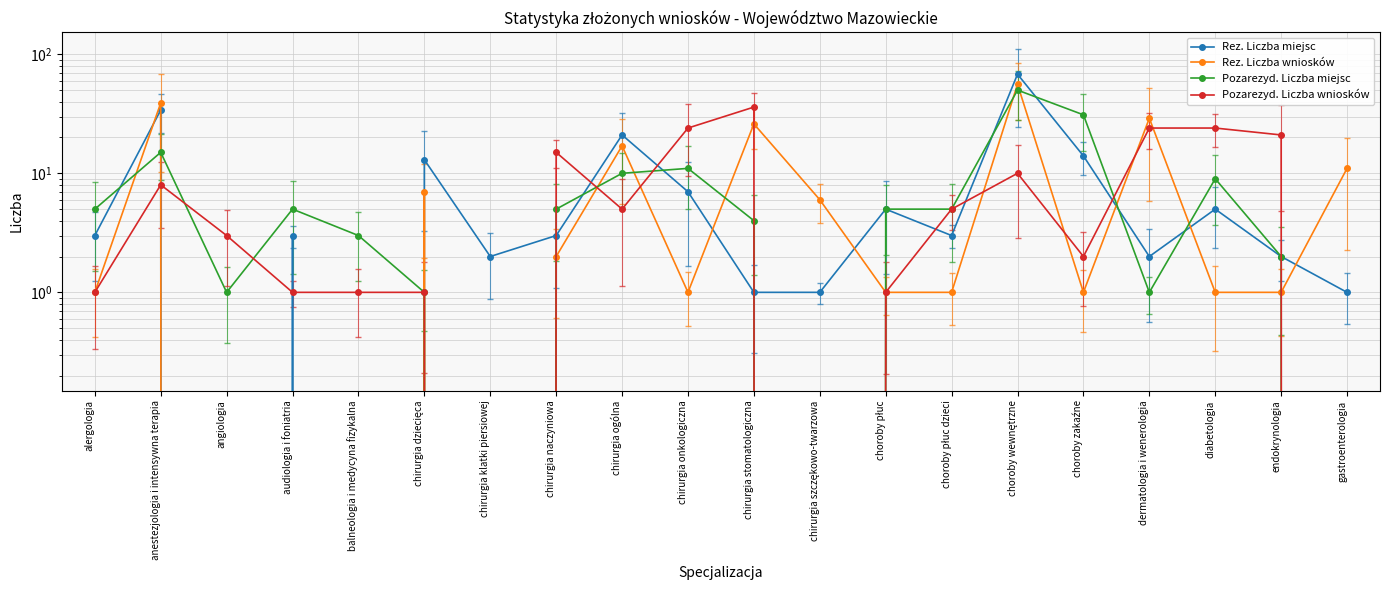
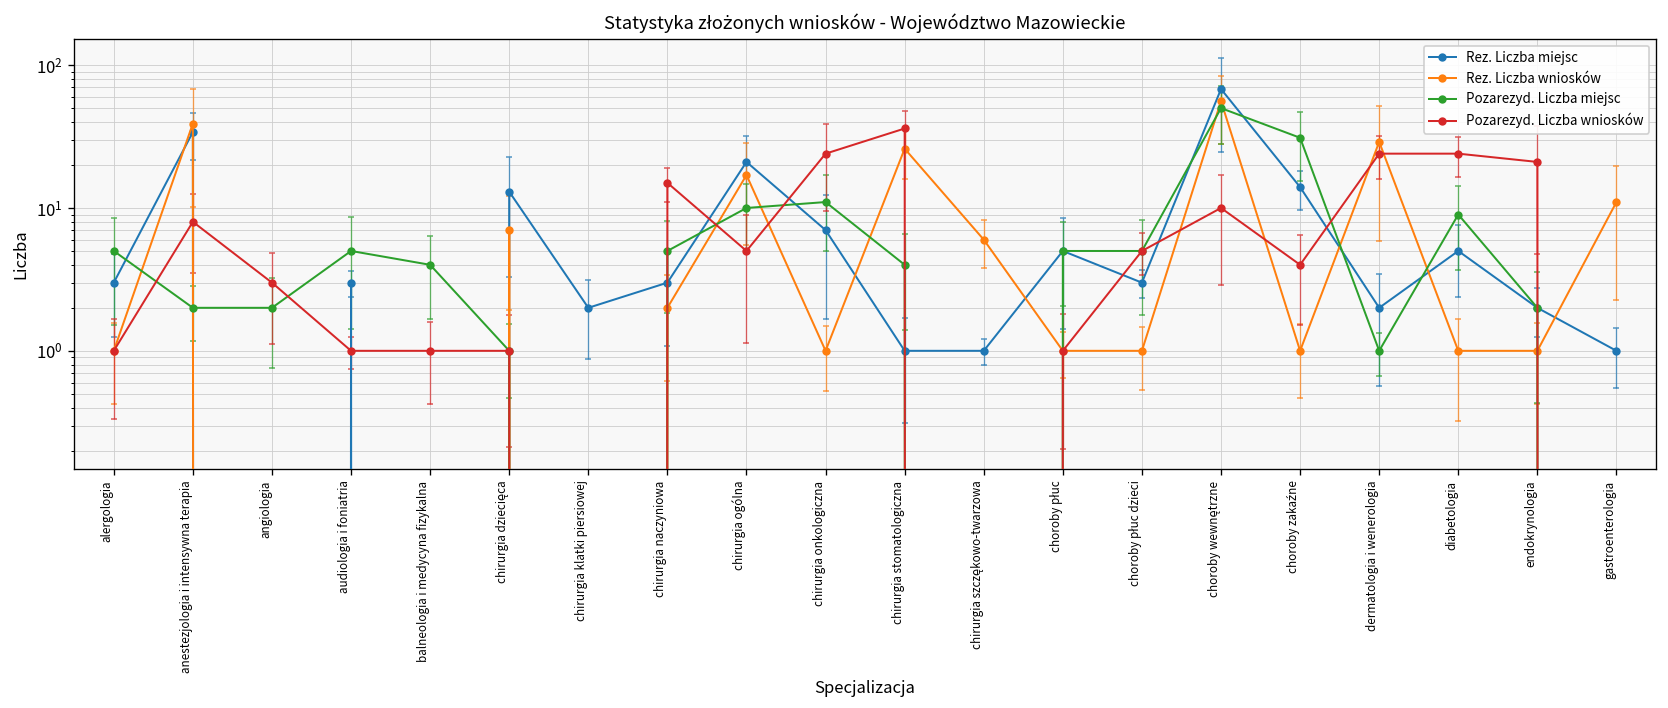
  {
    "Rez. Liczba wniosków": {
      "anestezjologia i intensywna terapia": 39,
      "chirurgia dziecięca": 7,
      "chirurgia naczyniowa": 2,
      "chirurgia ogólna": 17,
      "chirurgia onkologiczna": 1,
      "chirurgia stomatologiczna": 26,
      "chirurgia szczękowo-twarzowa": 6,
      "choroby płuc dzieci": 1,
      "choroby wewnętrzne": 60,
      "choroby zakaźne": 1,
      "dermatologia i wenerologia": 29,
      "diabetologia": 1,
      "endokrynologia": 1,
      "gastroenterologia": 11
    },
    "Pozarezyd. Liczba miejsc": {
      "alergologia": 5,
-     "anestezjologia i intensywna terapia": 15,
-     "angiologia": 1,
+     "anestezjologia i intensywna terapia": 2,
+     "angiologia": 2,
      "audiologia i foniatria": 5,
-     "balneologia i medycyna fizykalna": 3,
+     "balneologia i medycyna fizykalna": 4,
      "chirurgia onkologiczna": 11,
      "chirurgia stomatologiczna": 4,
      "choroby wewnętrzne": 50,
      "choroby zakaźne": 31,
      "dermatologia i wenerologia": 1,
      "diabetologia": 9
    },
    "Pozarezyd. Liczba wniosków": {
      "anestezjologia i intensywna terapia": 8,
      "angiologia": 3,
      "audiologia i foniatria": 1,
      "balneologia i medycyna fizykalna": 1,
      "chirurgia naczyniowa": 15,
      "chirurgia onkologiczna": 24,
      "choroby wewnętrzne": 10,
-     "choroby zakaźne": 2,
+     "choroby zakaźne": 4,
      "dermatologia i wenerologia": 24,
      "diabetologia": 24,
      "endokrynologia": 21
    }
  }
